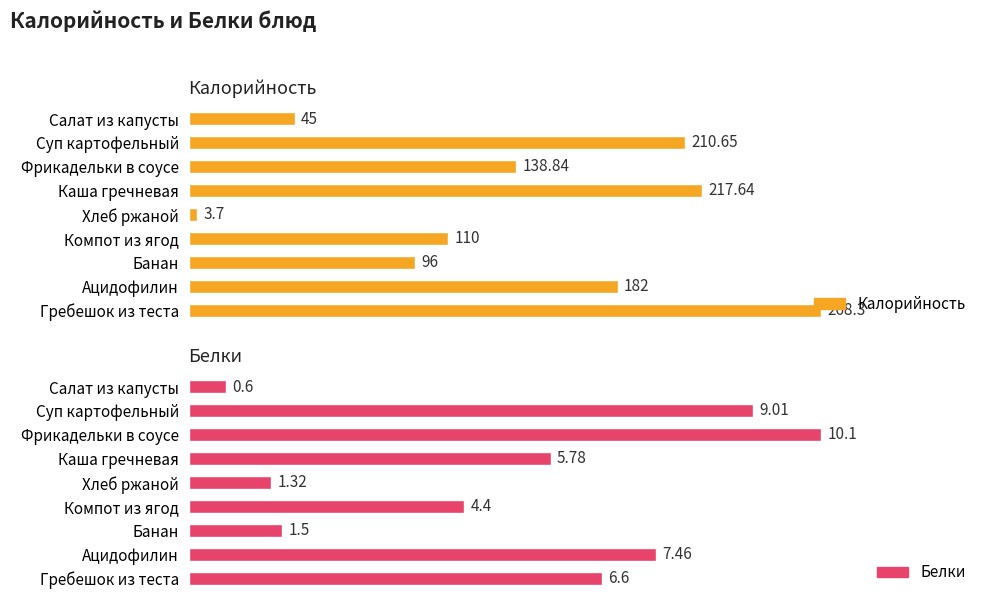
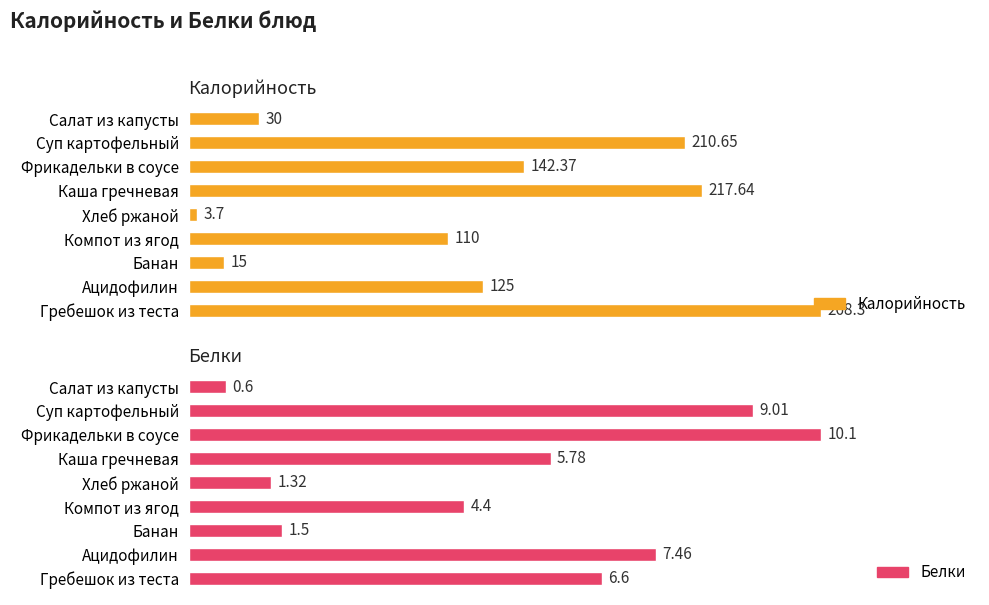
  {
    "Калорийность": {
-     "Салат из капусты": 45,
+     "Салат из капусты": 30,
      "Суп картофельный": 210.65,
-     "Фрикадельки в соусе": 138.84,
+     "Фрикадельки в соусе": 142.37,
      "Каша гречневая": 217.64,
      "Хлеб ржаной": 3.7,
      "Компот из ягод": 110,
-     "Банан": 96,
-     "Ацидофилин": 182,
+     "Банан": 15,
+     "Ацидофилин": 125,
      "Гребешок из теста": 268.3
    },
    "Белки": {
      "Салат из капусты": 0.6,
      "Суп картофельный": 9.01,
      "Фрикадельки в соусе": 10.1,
      "Каша гречневая": 5.78,
      "Хлеб ржаной": 1.32,
      "Компот из ягод": 4.4,
      "Банан": 1.5,
      "Ацидофилин": 7.46,
      "Гребешок из теста": 6.6
    }
  }
